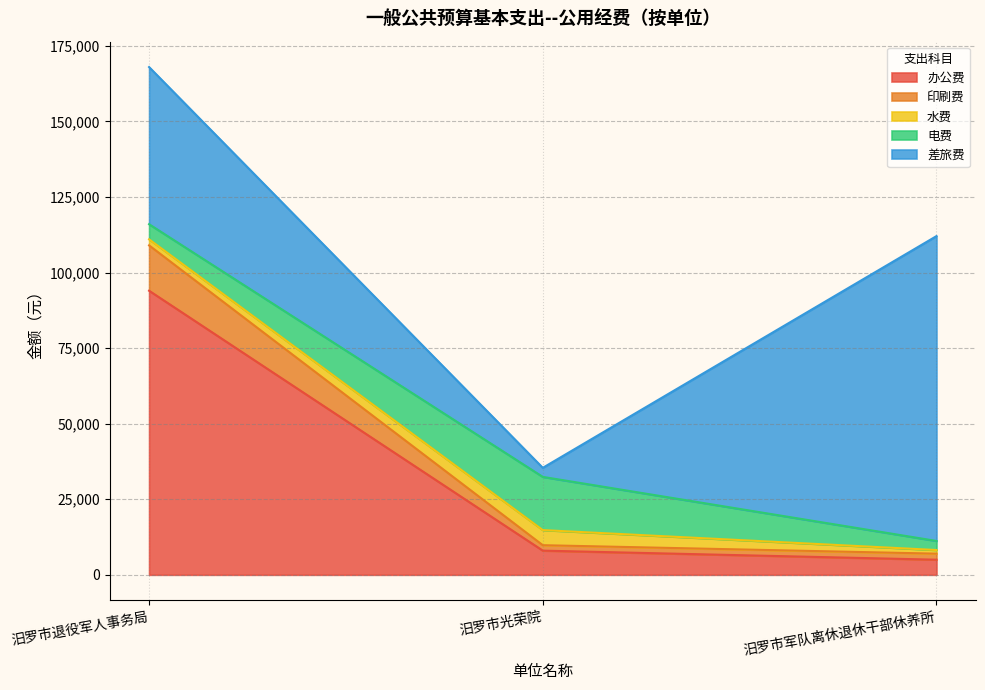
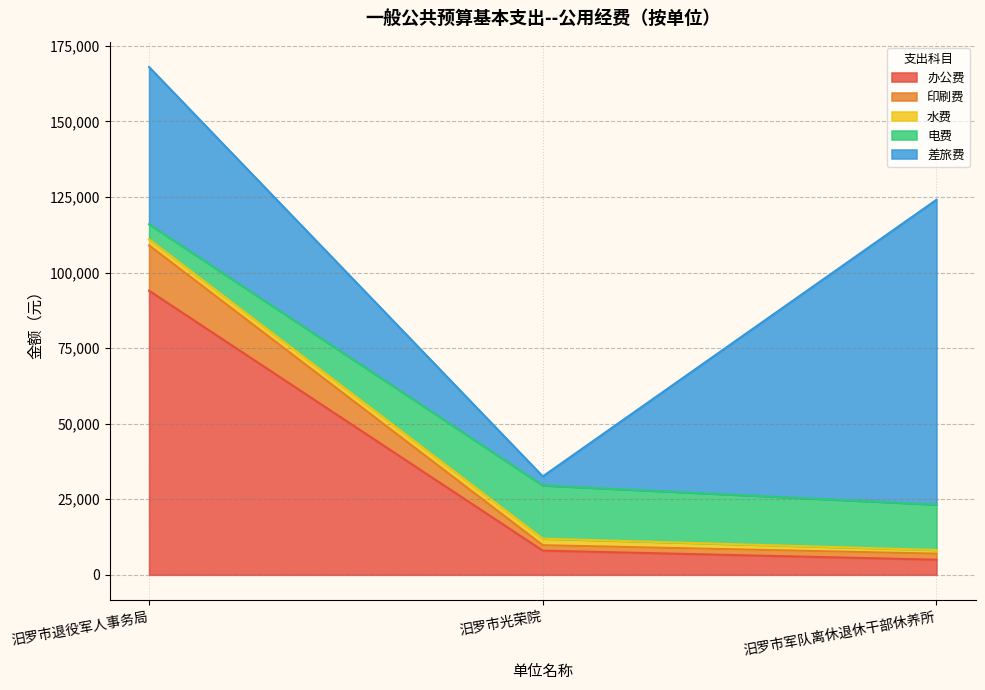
  {
    "水费": {
      "汨罗市退役军人事务局": "2,000",
-     "汨罗市光荣院": "5,000",
+     "汨罗市光荣院": "2,000",
      "汨罗市军队离休退休干部休养所": "1,000"
    },
    "电费": {
      "汨罗市退役军人事务局": "5,000",
      "汨罗市光荣院": "18,000",
-     "汨罗市军队离休退休干部休养所": "3,000"
+     "汨罗市军队离休退休干部休养所": "15,000"
    },
    "差旅费": {
      "汨罗市退役军人事务局": "52,000",
      "汨罗市光荣院": "3,000",
      "汨罗市军队离休退休干部休养所": "101,000"
    }
  }
